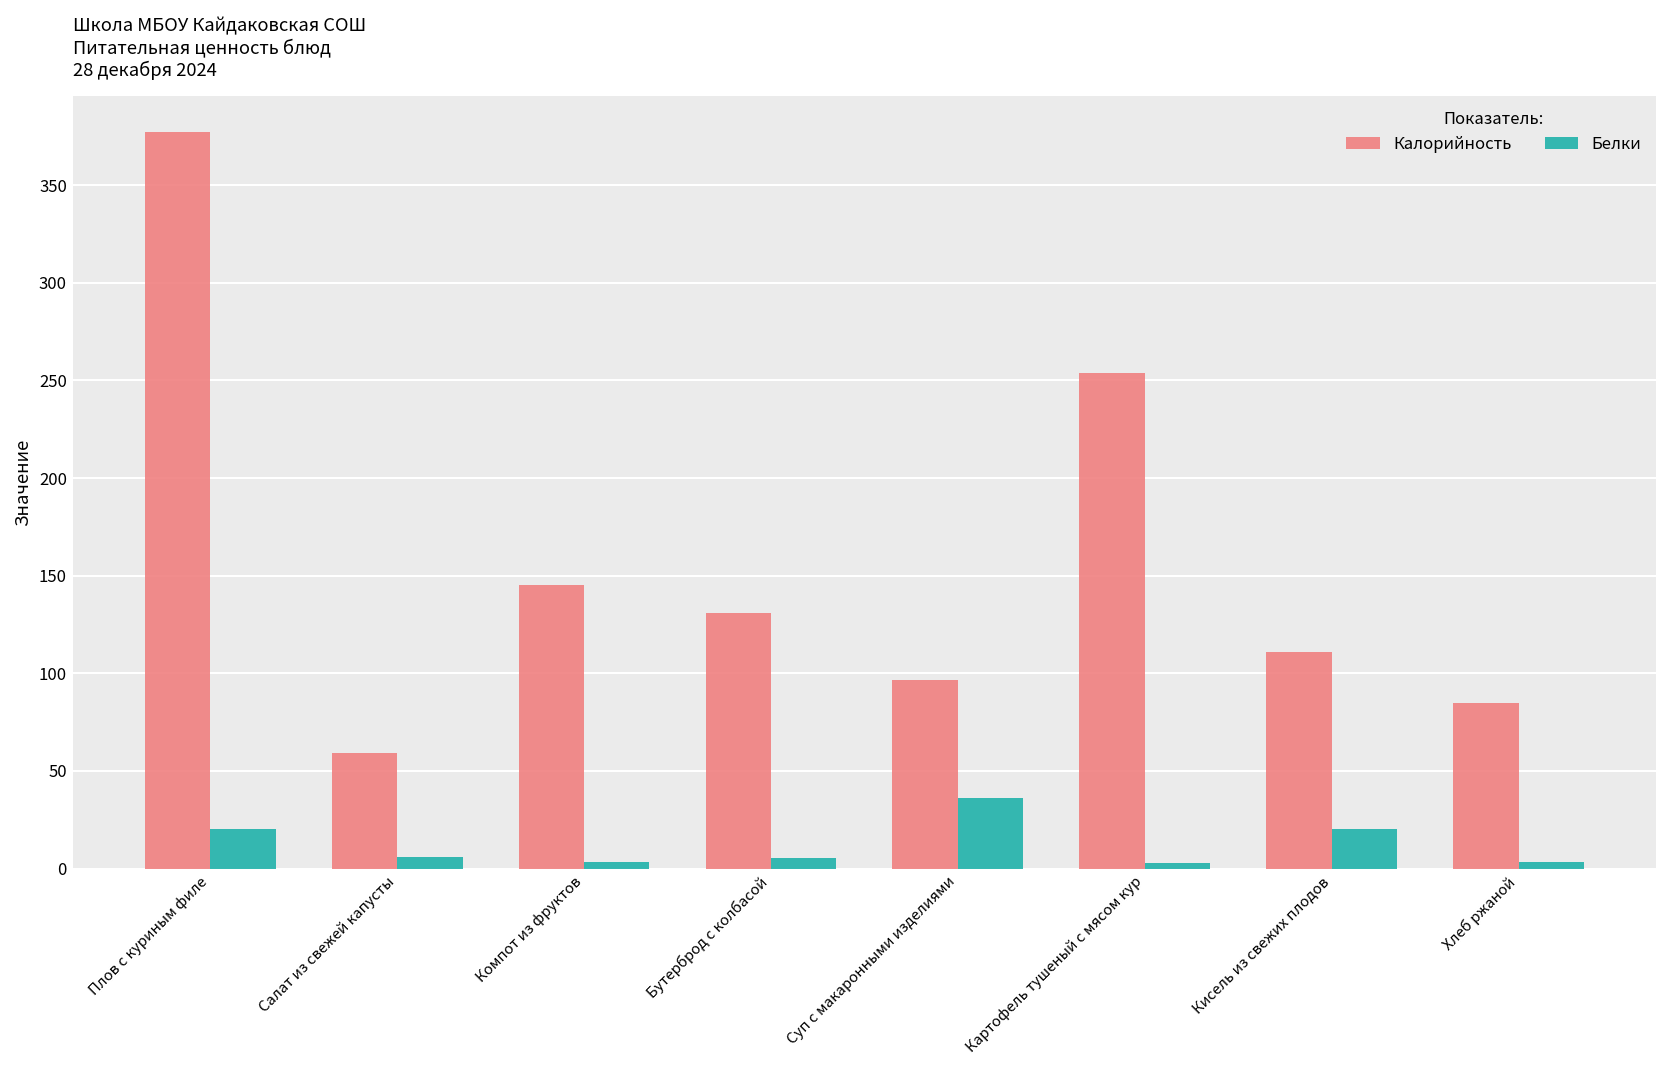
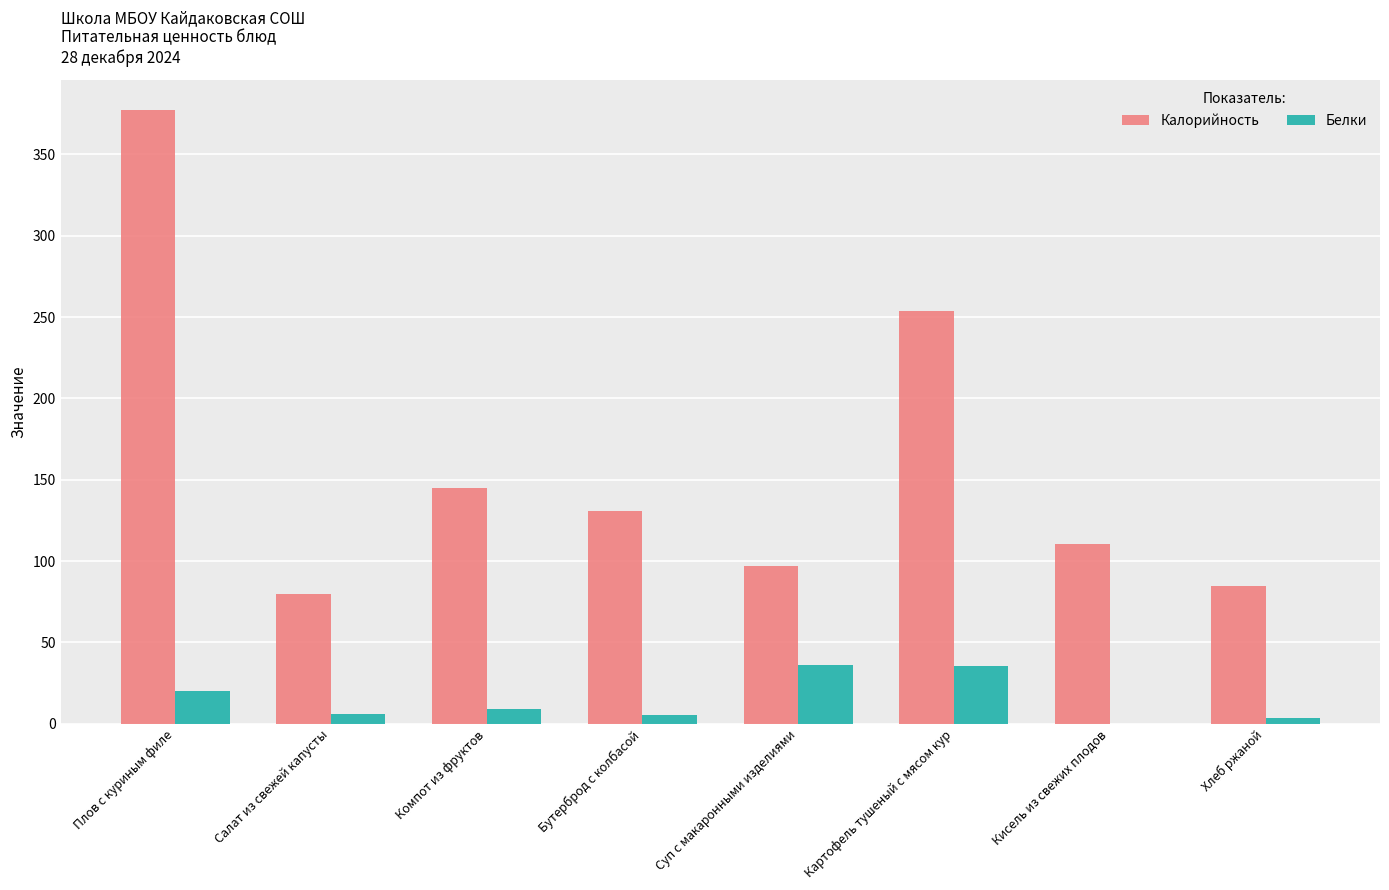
  {
    "Калорийность": {
      "Плов с куриным филе": 377,
-     "Салат из свежей капусты": 59,
+     "Салат из свежей капусты": 80,
      "Компот из фруктов": 145,
      "Бутерброд с колбасой": 131,
      "Суп с макаронными изделиями": 97,
      "Картофель тушеный с мясом кур": 254,
      "Кисель из свежих плодов": 111,
      "Хлеб ржаной": 85
    },
    "Белки": {
      "Плов с куриным филе": 20,
      "Салат из свежей капусты": 6,
-     "Компот из фруктов": 4,
+     "Компот из фруктов": 9,
      "Бутерброд с колбасой": 6,
      "Суп с макаронными изделиями": 36,
-     "Картофель тушеный с мясом кур": 3,
-     "Кисель из свежих плодов": 20,
+     "Картофель тушеный с мясом кур": 35,
+     "Кисель из свежих плодов": 0,
      "Хлеб ржаной": 4
    }
  }
